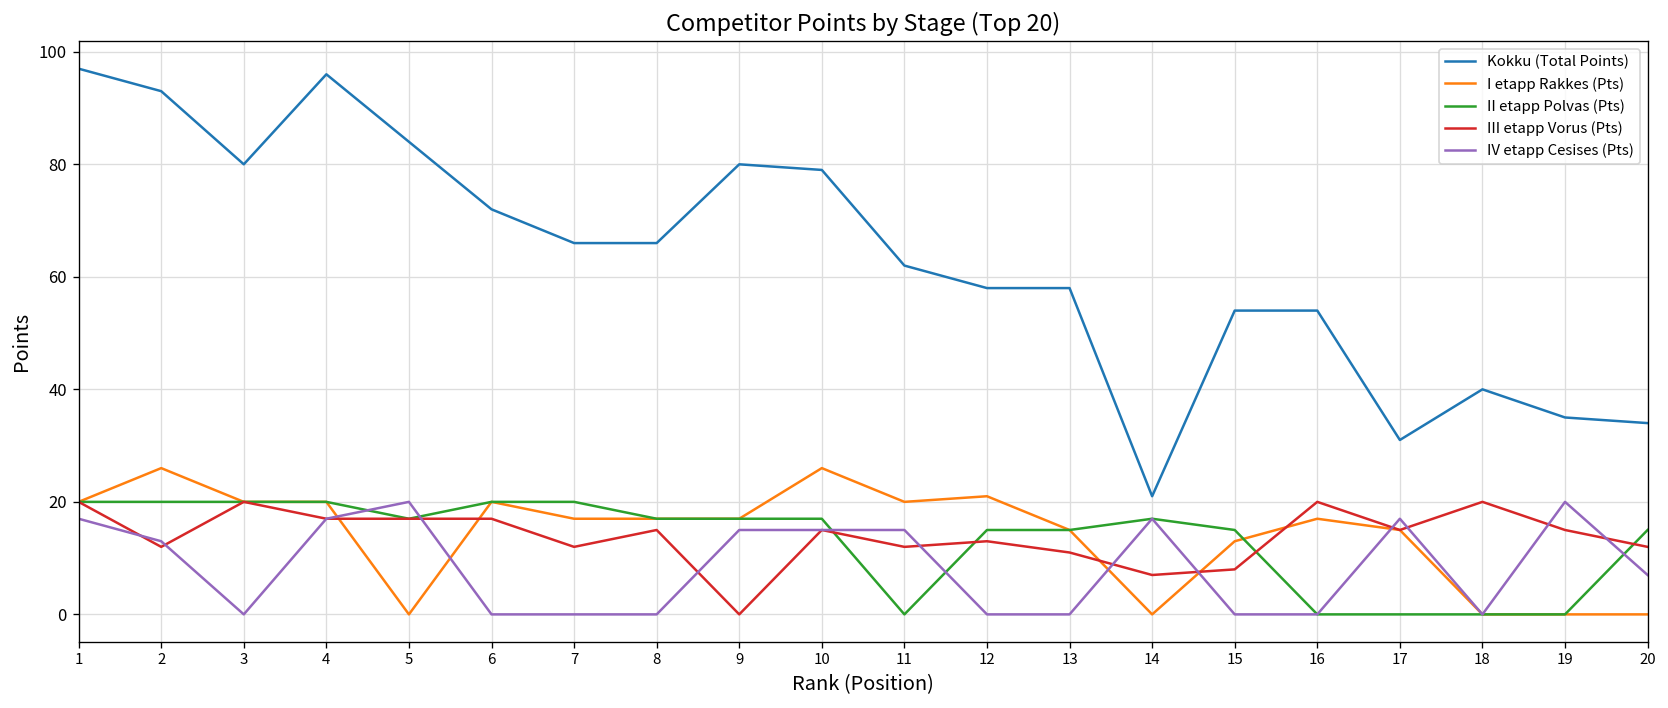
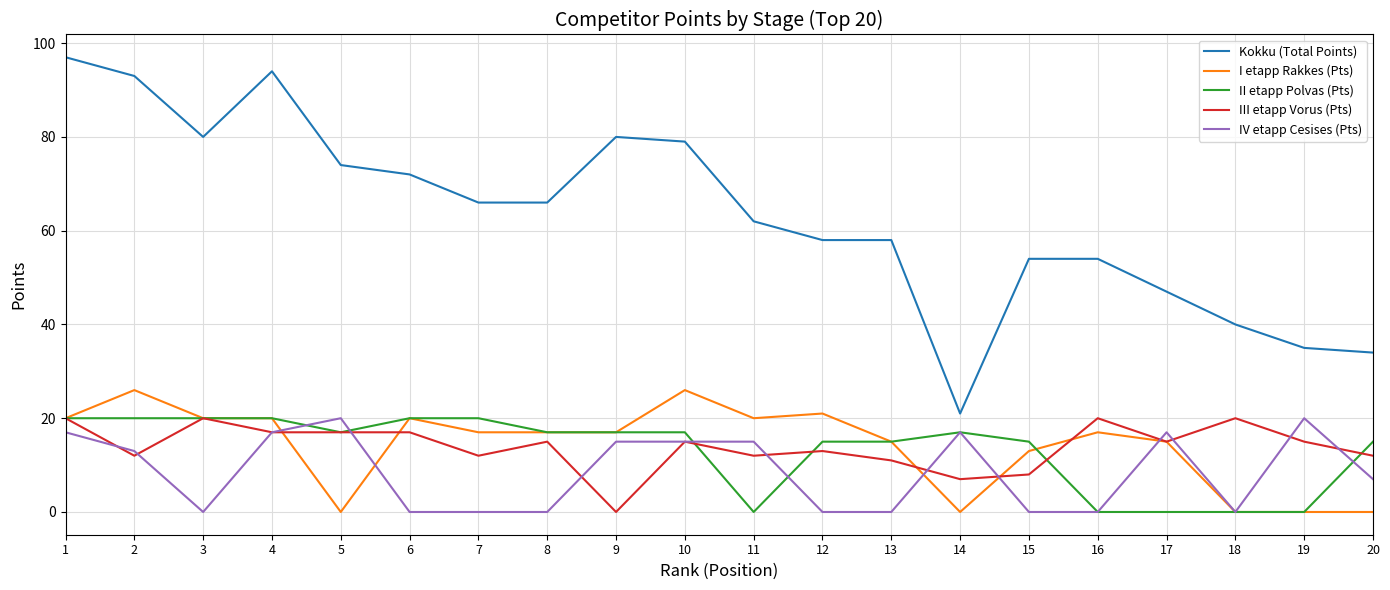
  {
    "Kokku (Total Points)": {
      "1": 97,
      "2": 93,
      "3": 80,
-     "4": 96,
-     "5": 84,
+     "4": 94,
+     "5": 74,
      "6": 72,
      "7": 66,
      "8": 66,
      "9": 80,
      "10": 79,
      "11": 62,
      "12": 58,
      "13": 58,
      "14": 21,
      "15": 54,
      "16": 54,
-     "17": 31,
+     "17": 47,
      "18": 40,
      "19": 35,
      "20": 34
    },
    "I etapp Rakkes (Pts)": {
      "2": 26,
      "5": 0,
      "7": 17,
      "10": 26,
      "11": 20,
      "12": 21,
      "14": 0,
      "15": 13,
      "16": 17,
      "20": 0
    },
    "II etapp Polvas (Pts)": {
      "2": 20,
      "7": 20,
      "10": 17,
      "11": 0,
      "12": 15,
      "15": 15,
      "17": 0,
      "20": 15
    },
    "III etapp Vorus (Pts)": {
      "2": 12,
      "6": 17,
      "7": 12,
      "8": 15,
      "9": 0,
      "11": 12,
      "12": 13,
      "13": 11,
      "14": 7,
      "15": 8,
      "16": 20,
      "18": 20,
      "19": 15,
      "20": 12
    },
    "IV etapp Cesises (Pts)": {
      "1": 17,
      "2": 13,
      "3": 0,
      "5": 20,
      "6": 0,
      "7": 0,
      "8": 0,
      "9": 15,
      "11": 15,
      "12": 0,
      "13": 0,
      "15": 0,
      "17": 17,
      "19": 20,
      "20": 7
    }
  }
